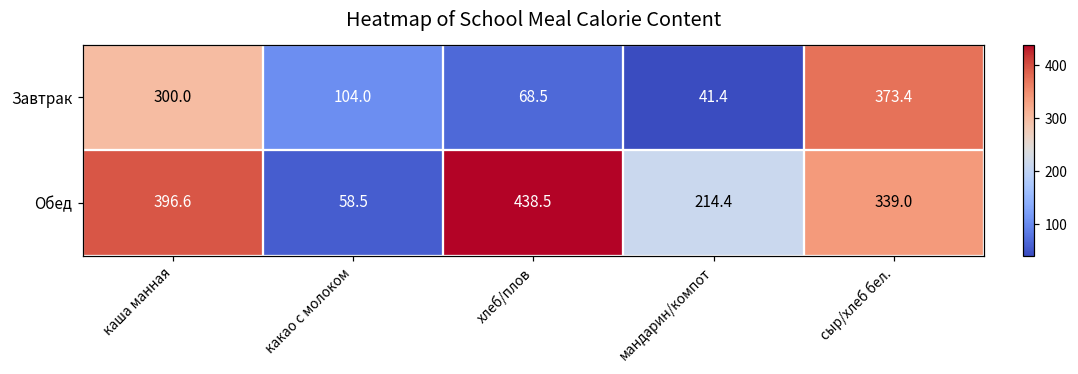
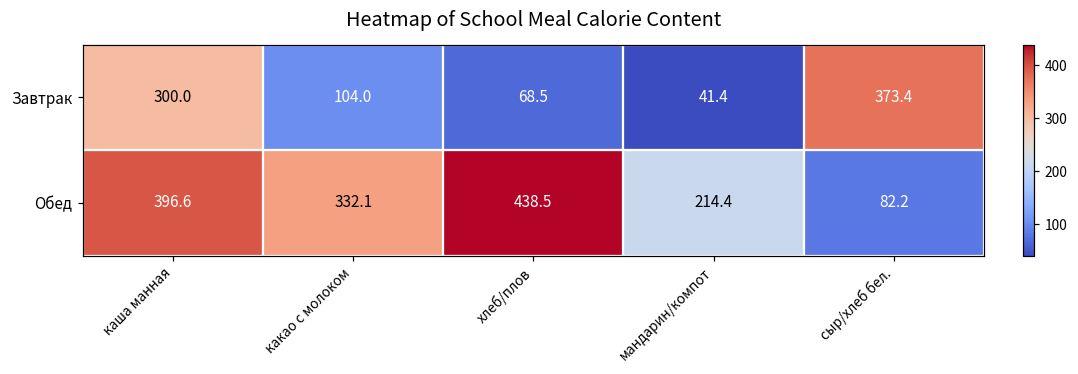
  {
    "Завтрак": {
      "каша манная": 300.0,
      "какао с молоком": 104.0,
      "хлеб/плов": 68.5,
      "мандарин/компот": 41.4,
      "сыр/хлеб бел.": 373.4
    },
    "Обед": {
      "каша манная": 396.6,
-     "какао с молоком": 58.5,
+     "какао с молоком": 332.1,
      "хлеб/плов": 438.5,
      "мандарин/компот": 214.4,
-     "сыр/хлеб бел.": 339.0
+     "сыр/хлеб бел.": 82.2
    }
  }
